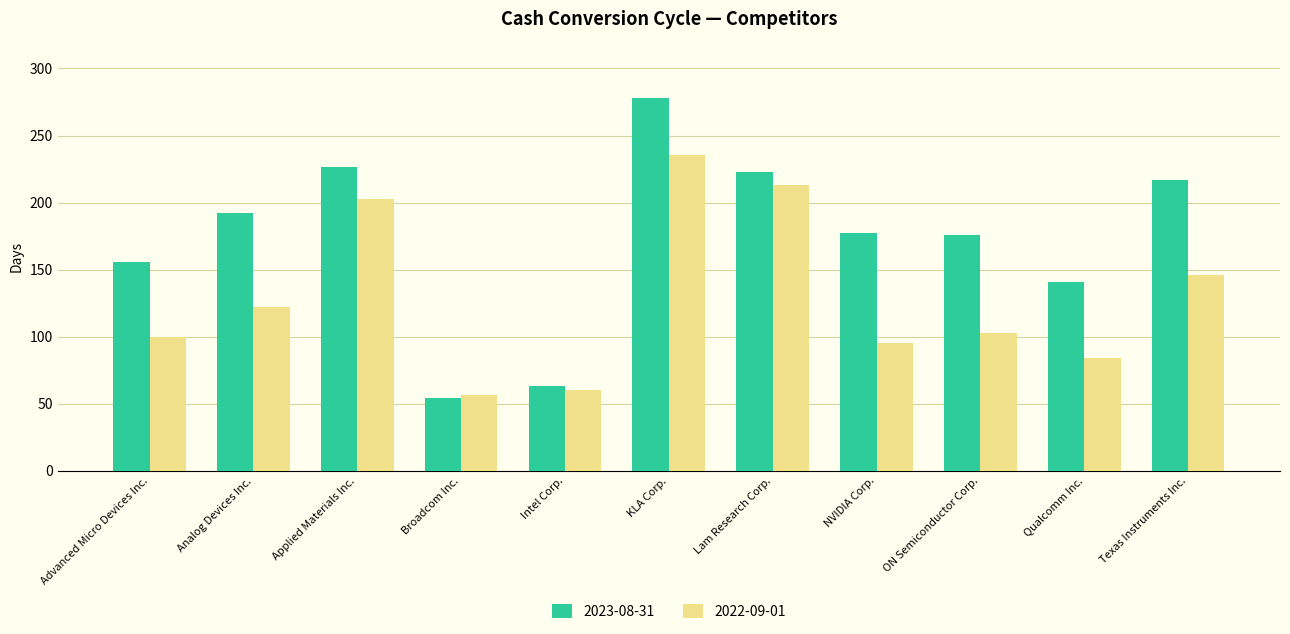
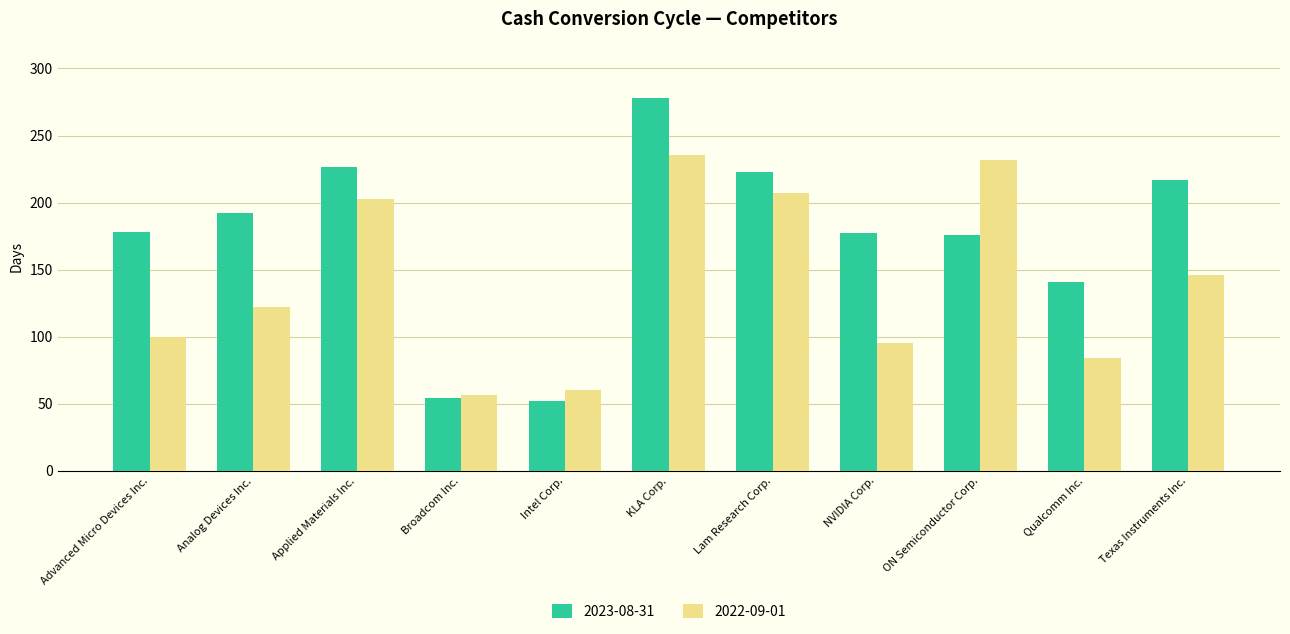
  {
    "2023-08-31": {
-     "Advanced Micro Devices Inc.": 156,
+     "Advanced Micro Devices Inc.": 178,
      "Analog Devices Inc.": 192,
      "Applied Materials Inc.": 226,
      "Broadcom Inc.": 54,
-     "Intel Corp.": 63,
+     "Intel Corp.": 52,
      "KLA Corp.": 278,
      "Lam Research Corp.": 223,
      "NVIDIA Corp.": 177,
      "ON Semiconductor Corp.": 176,
      "Qualcomm Inc.": 141,
      "Texas Instruments Inc.": 217
    },
    "2022-09-01": {
      "Advanced Micro Devices Inc.": 100,
      "Analog Devices Inc.": 122,
      "Applied Materials Inc.": 203,
      "Broadcom Inc.": 57,
      "Intel Corp.": 60,
      "KLA Corp.": 235,
-     "Lam Research Corp.": 213,
+     "Lam Research Corp.": 207,
      "NVIDIA Corp.": 95,
-     "ON Semiconductor Corp.": 103,
+     "ON Semiconductor Corp.": 232,
      "Qualcomm Inc.": 84,
      "Texas Instruments Inc.": 146
    }
  }
